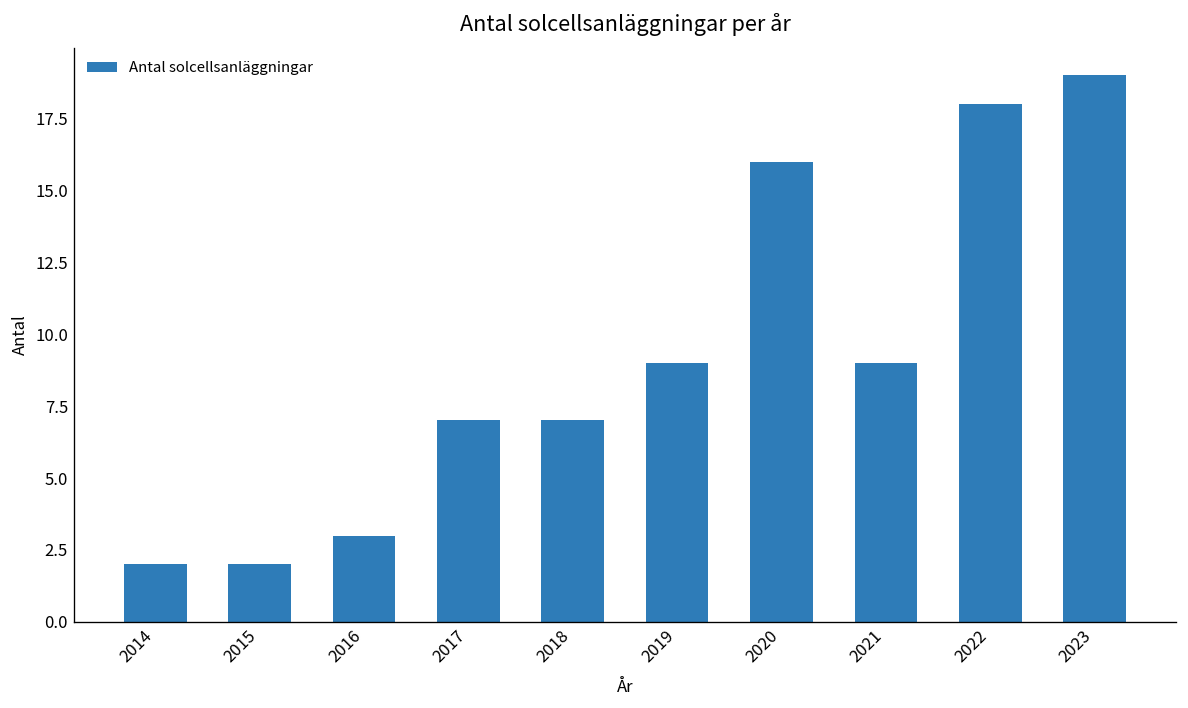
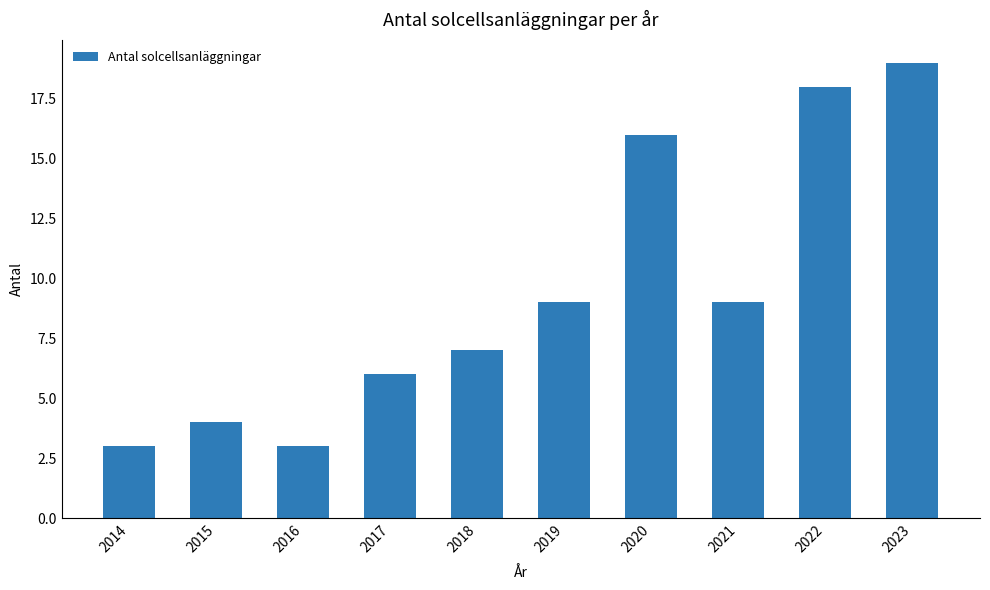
  {
-   "2014": 2,
-   "2015": 2,
+   "2014": 3,
+   "2015": 4,
    "2016": 3,
-   "2017": 7,
+   "2017": 6,
    "2018": 7,
    "2019": 9,
    "2020": 16,
    "2021": 9,
    "2022": 18,
    "2023": 19
  }
